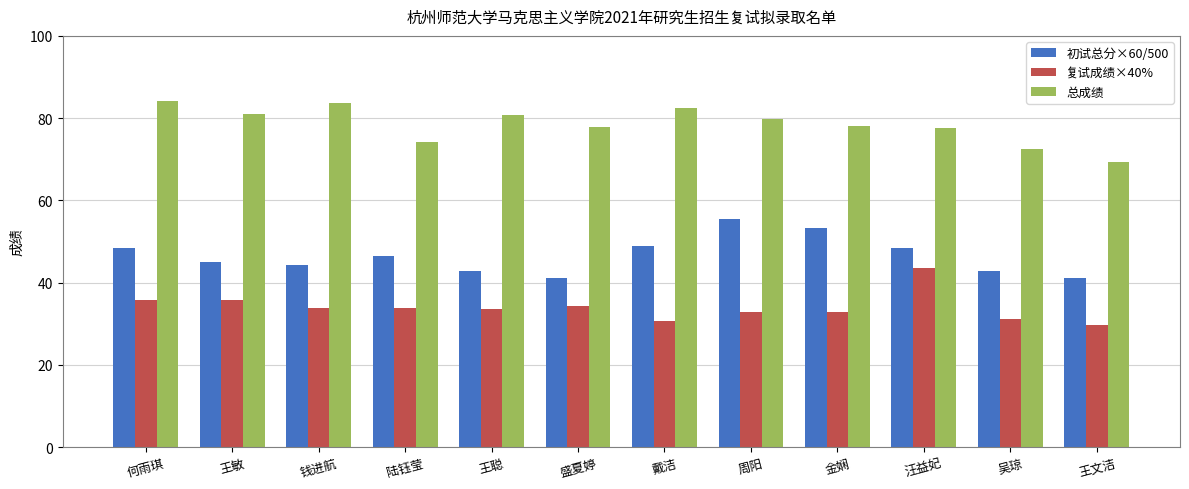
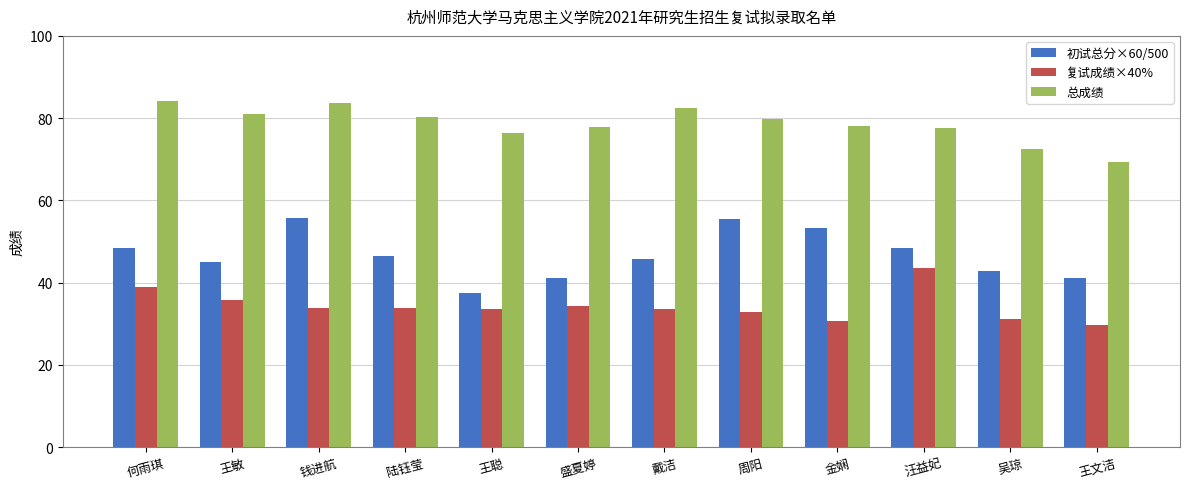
  {
    "初试总分×60/500": {
      "何雨琪": 48,
      "王敏": 45,
-     "钱进航": 44,
+     "钱进航": 56,
      "陆钰莹": 46,
-     "王聪": 43,
+     "王聪": 37,
      "盛夏婷": 41,
-     "戴洁": 49,
+     "戴洁": 46,
      "周阳": 56,
      "金娴": 53,
      "汪益妃": 48,
      "吴琼": 43,
      "王文洁": 41
    },
    "复试成绩×40%": {
-     "何雨琪": 36,
+     "何雨琪": 39,
      "王敏": 36,
      "钱进航": 34,
      "陆钰莹": 34,
      "王聪": 34,
      "盛夏婷": 34,
-     "戴洁": 31,
+     "戴洁": 34,
      "周阳": 33,
-     "金娴": 33,
+     "金娴": 31,
      "汪益妃": 44,
      "吴琼": 31,
      "王文洁": 30
    },
    "总成绩": {
      "何雨琪": 84,
      "王敏": 81,
      "钱进航": 84,
-     "陆钰莹": 74,
-     "王聪": 81,
+     "陆钰莹": 80,
+     "王聪": 76,
      "盛夏婷": 78,
      "戴洁": 82,
      "周阳": 80,
      "金娴": 78,
      "汪益妃": 78,
      "吴琼": 73,
      "王文洁": 69
    }
  }
